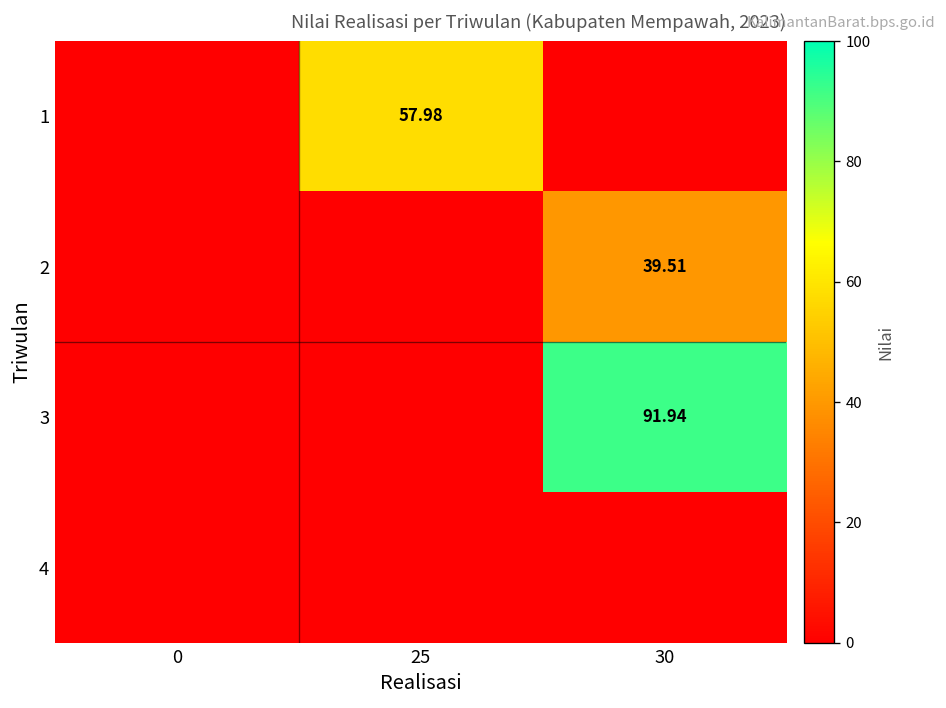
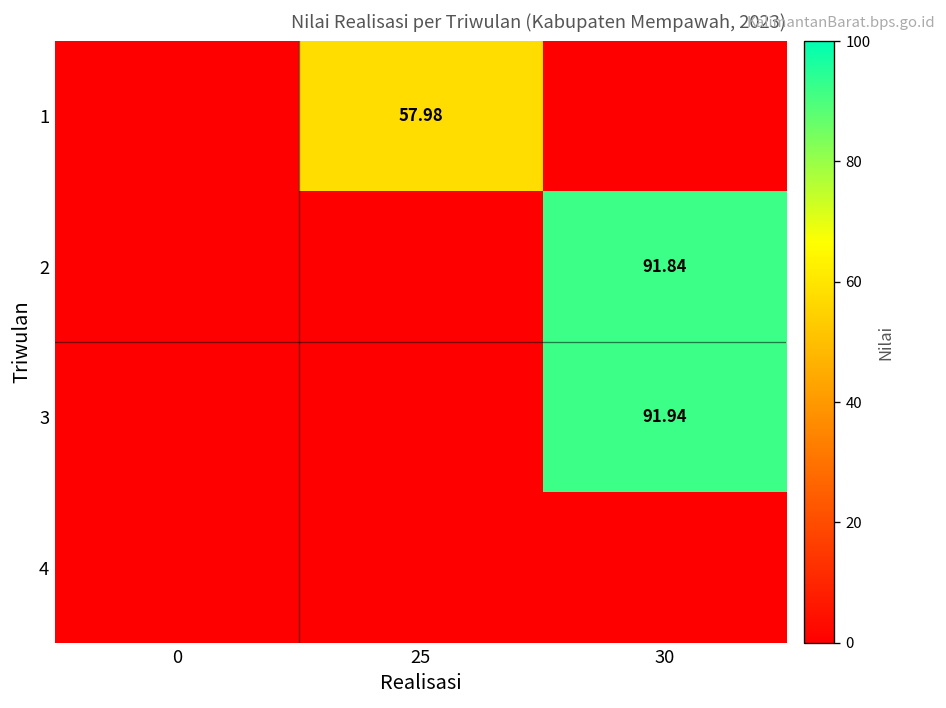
  {
    "1": {
      "25": 57.98
    },
    "2": {
-     "30": 39.51
+     "30": 91.84
    },
    "3": {
      "30": 91.94
    }
  }
